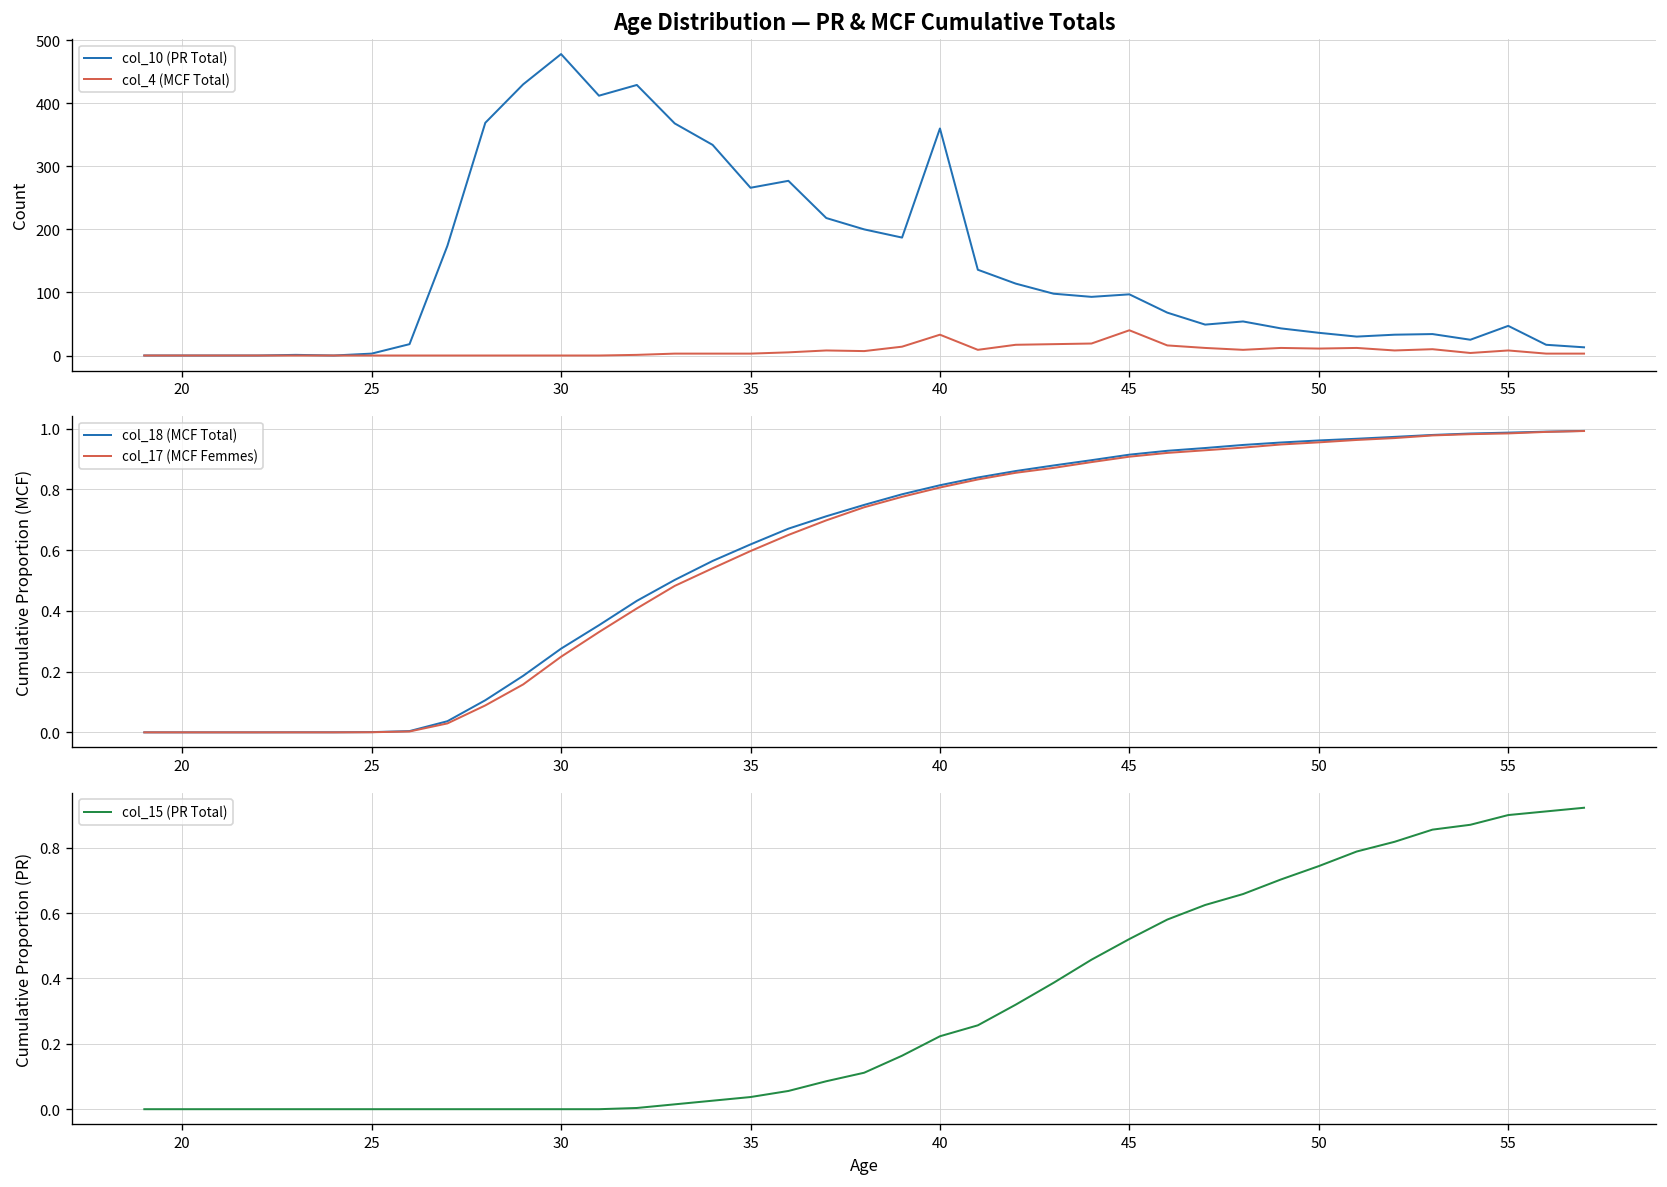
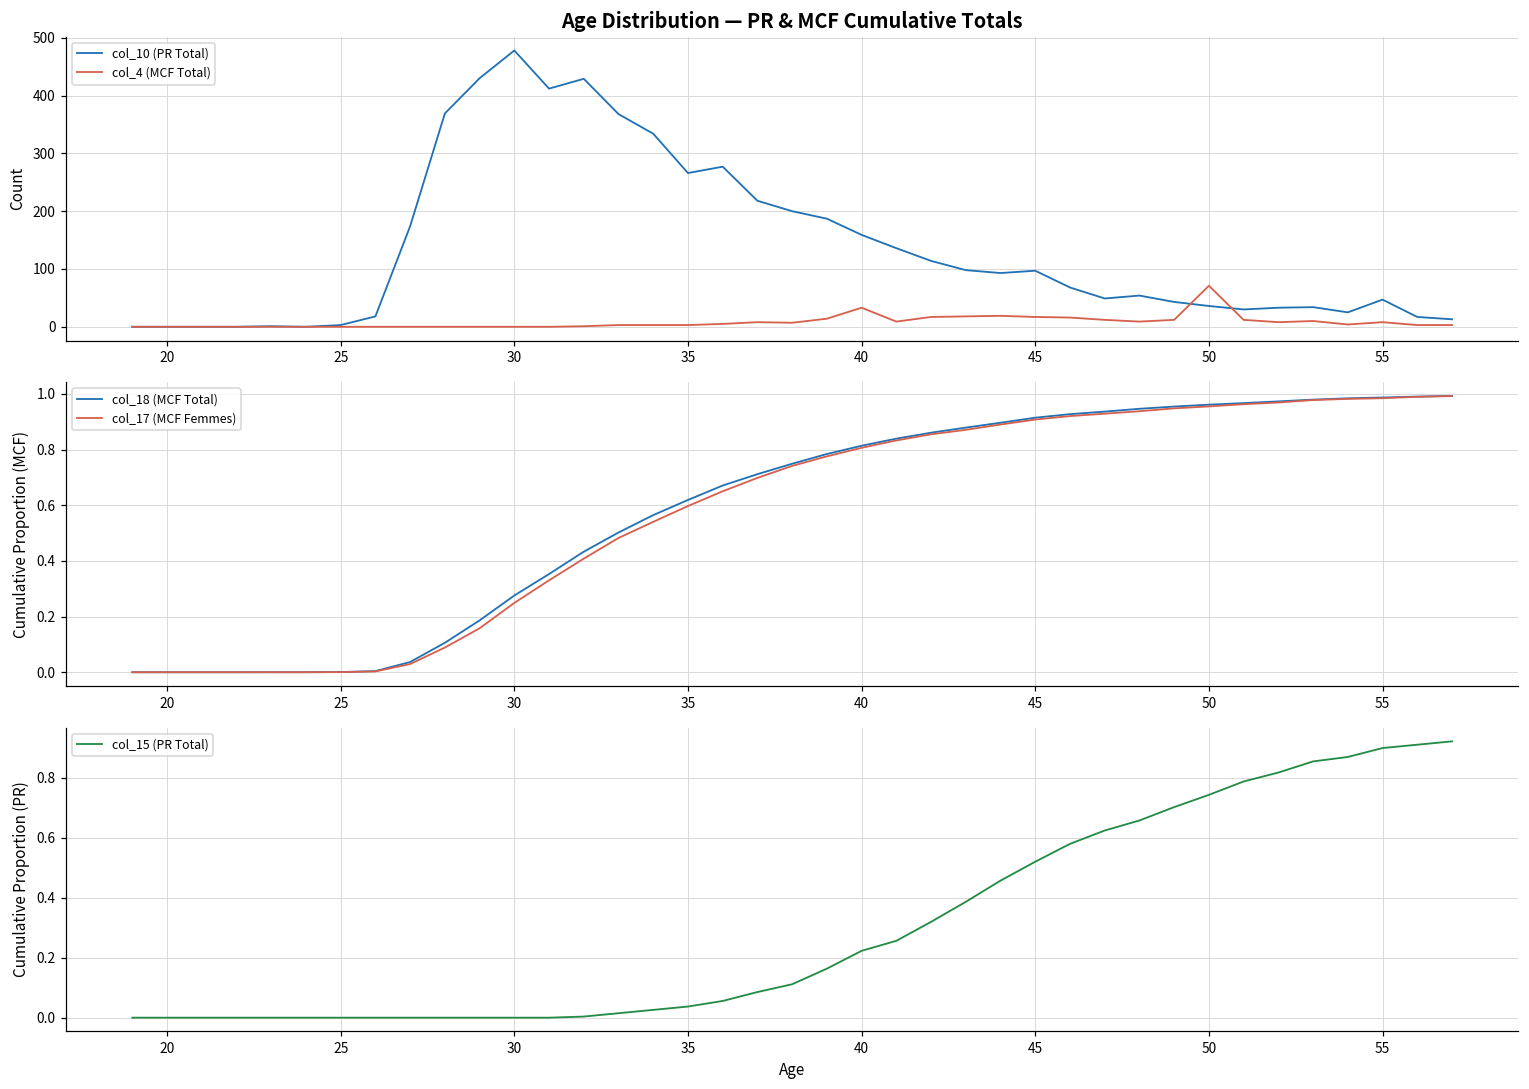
  {
    "Age Distribution — PR & MCF Cumulative Totals": {
      "col_10 (PR Total)": {
        "30": 480,
        "35": 270,
-       "40": 360,
+       "40": 160,
        "45": 100,
        "50": 40,
        "55": 50
      },
      "col_4 (MCF Total)": {
        "30": 0,
        "35": 0,
        "40": 30,
-       "45": 40,
-       "50": 10,
+       "45": 20,
+       "50": 70,
        "55": 10
      }
    }
  }
